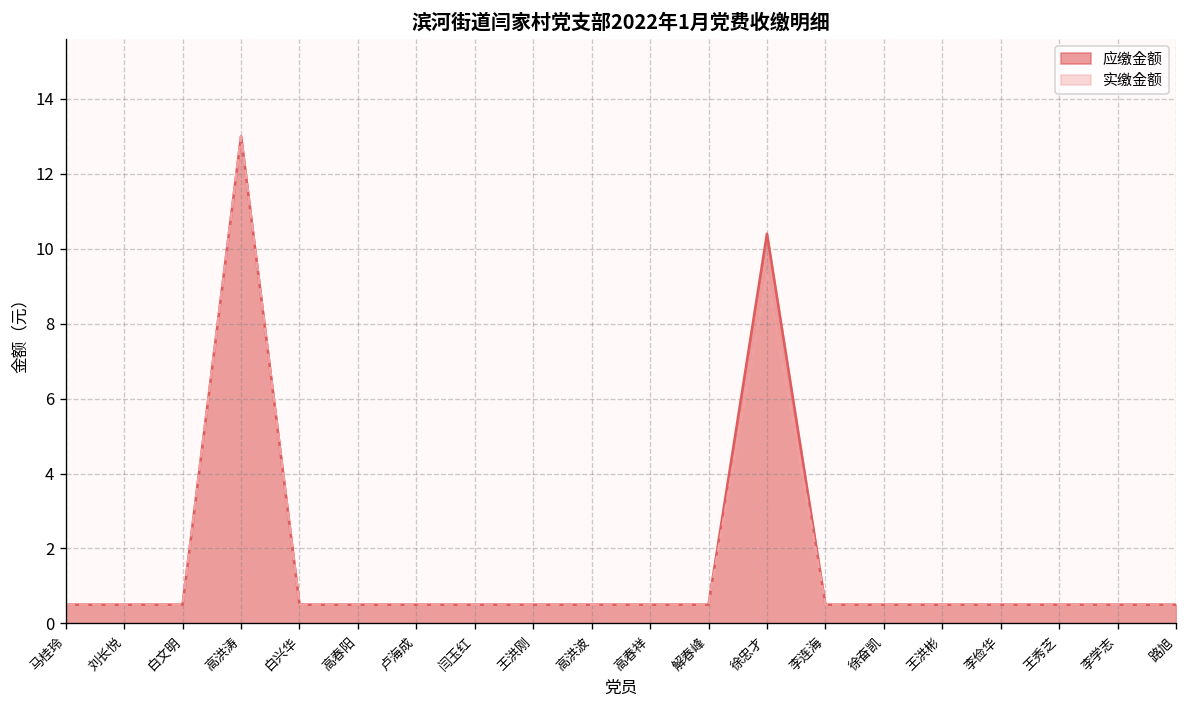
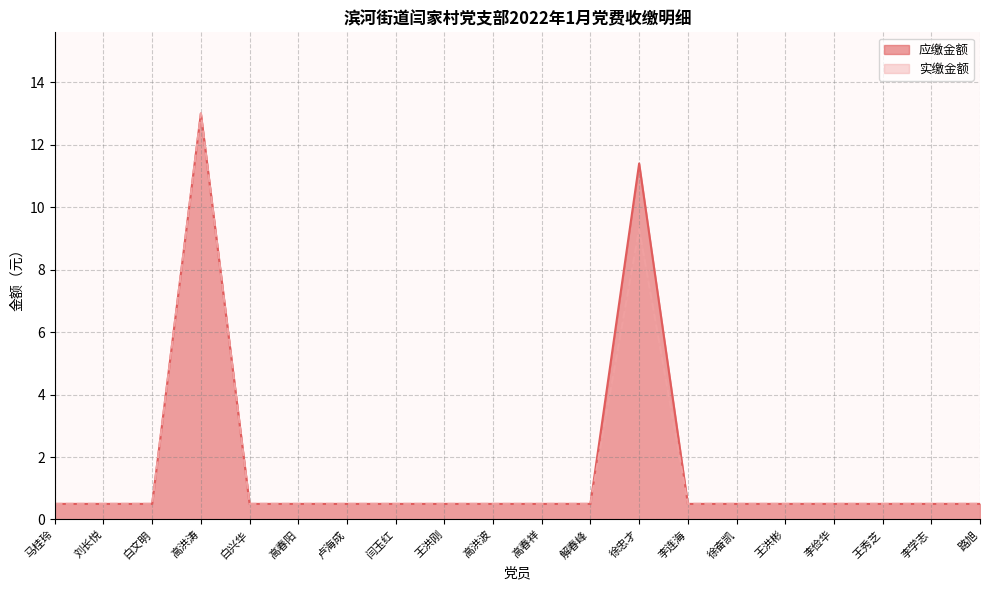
  {
    "应缴金额": {
-     "徐忠才": 10.4
+     "徐忠才": 11.4
    },
    "实缴金额": {
      "徐忠才": 9.3
    }
  }
